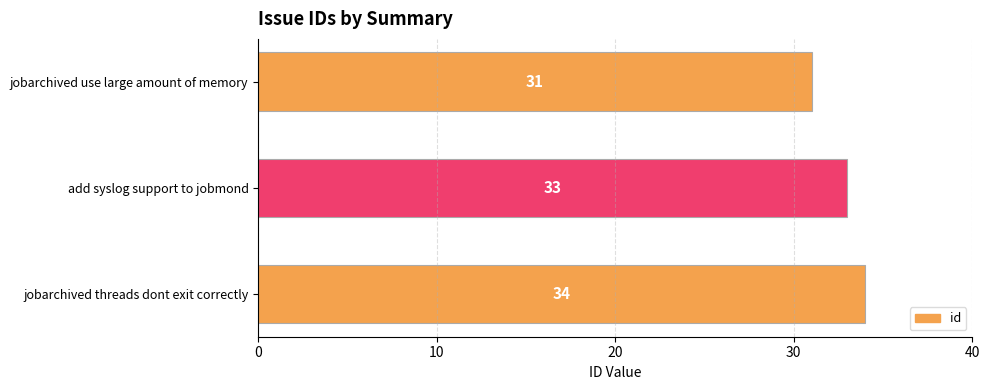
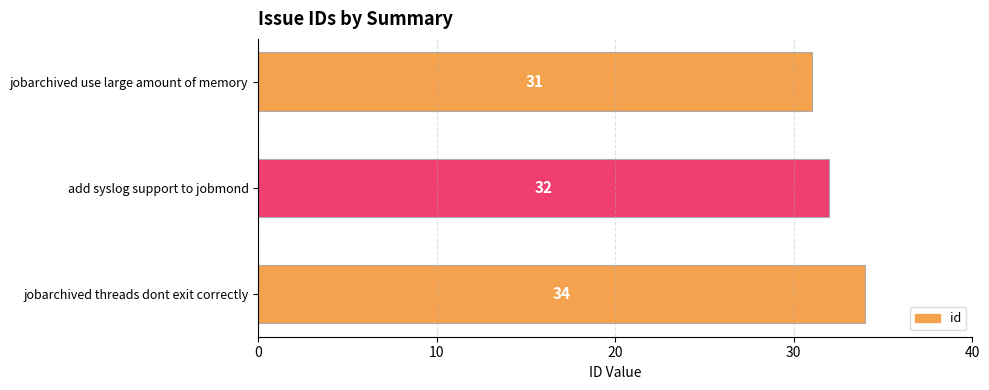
  {
    "jobarchived use large amount of memory": 31,
-   "add syslog support to jobmond": 33,
+   "add syslog support to jobmond": 32,
    "jobarchived threads dont exit correctly": 34
  }
